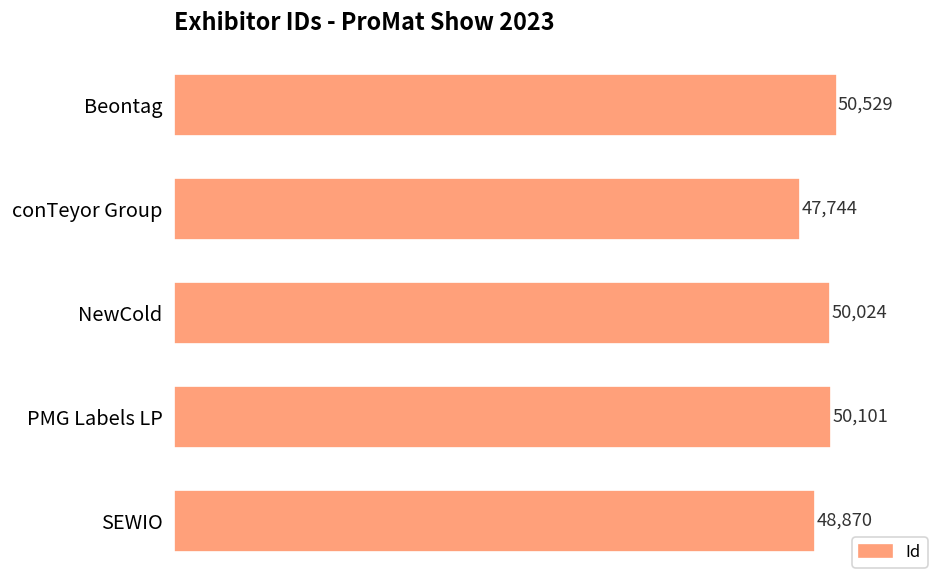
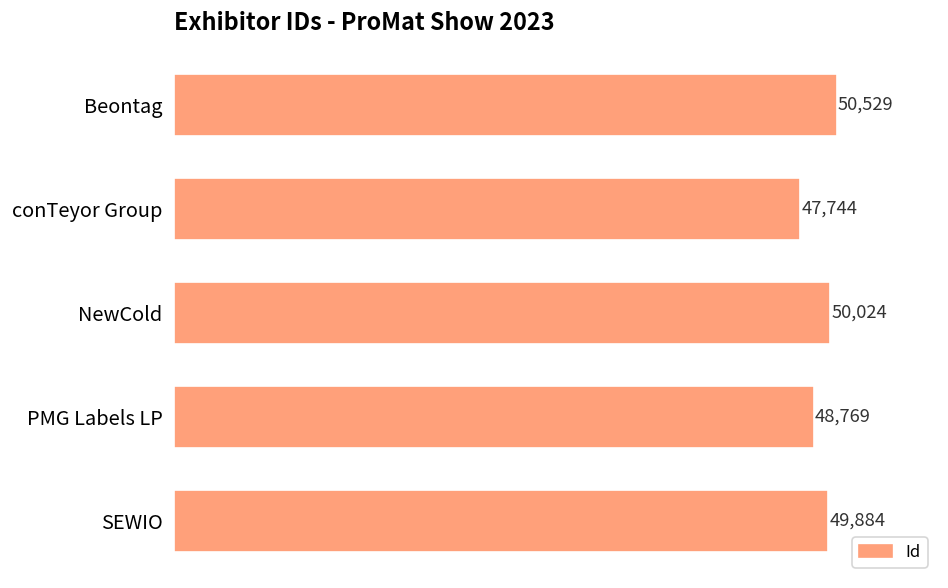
  {
    "Beontag": "50,529",
    "conTeyor Group": "47,744",
    "NewCold": "50,024",
-   "PMG Labels LP": "50,101",
-   "SEWIO": "48,870"
+   "PMG Labels LP": "48,769",
+   "SEWIO": "49,884"
  }
